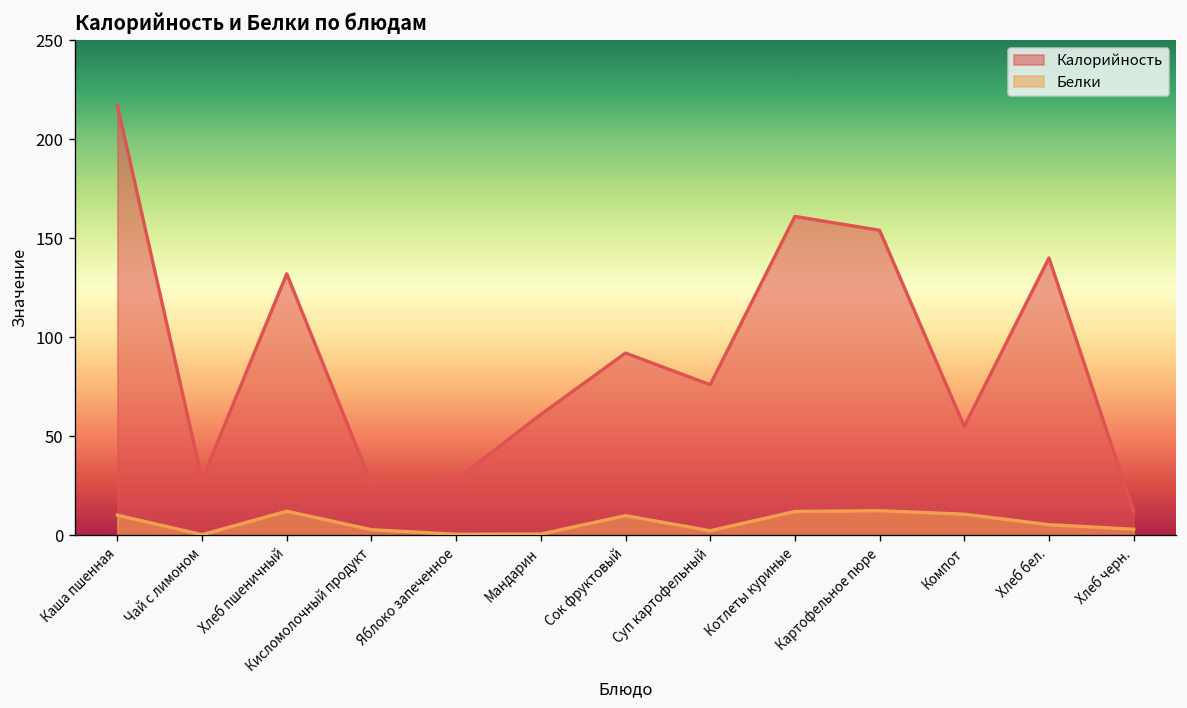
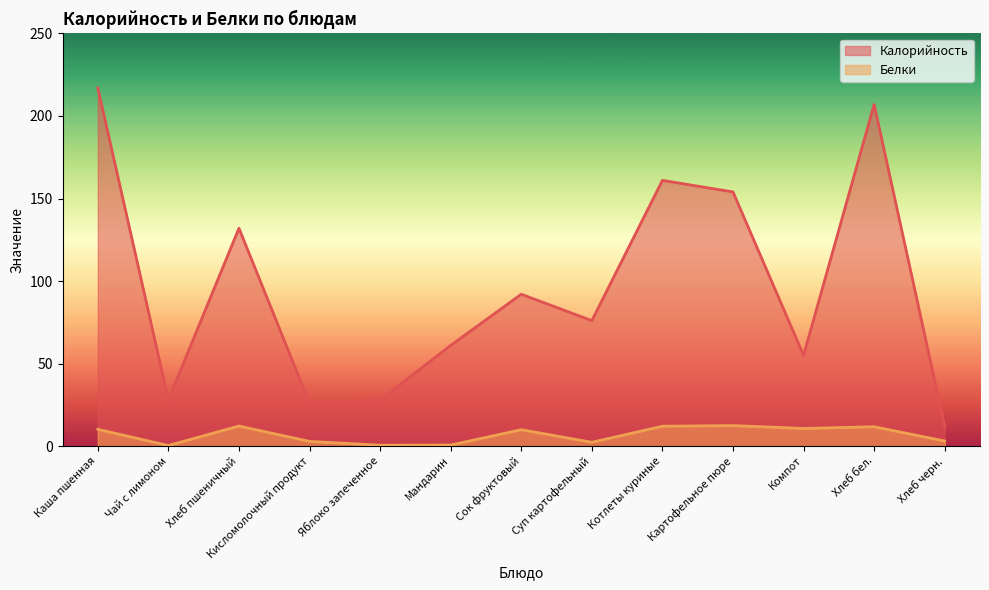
  {
    "Калорийность": {
      "Каша пшенная": 217,
      "Чай с лимоном": 28,
      "Хлеб пшеничный": 132,
      "Кисломолочный продукт": 26,
      "Яблоко запеченное": 28,
      "Мандарин": 61,
      "Сок фруктовый": 92,
      "Суп картофельный": 76,
      "Котлеты куриные": 161,
      "Картофельное пюре": 154,
      "Компот": 55,
-     "Хлеб бел.": 140,
+     "Хлеб бел.": 207,
      "Хлеб черн.": 12
    },
    "Белки": {
      "Каша пшенная": 10,
      "Чай с лимоном": 0,
      "Хлеб пшеничный": 12,
      "Кисломолочный продукт": 3,
      "Яблоко запеченное": 1,
      "Мандарин": 1,
      "Сок фруктовый": 10,
      "Суп картофельный": 2,
      "Котлеты куриные": 12,
      "Картофельное пюре": 12,
      "Компот": 11,
-     "Хлеб бел.": 5,
+     "Хлеб бел.": 12,
      "Хлеб черн.": 3
    }
  }
